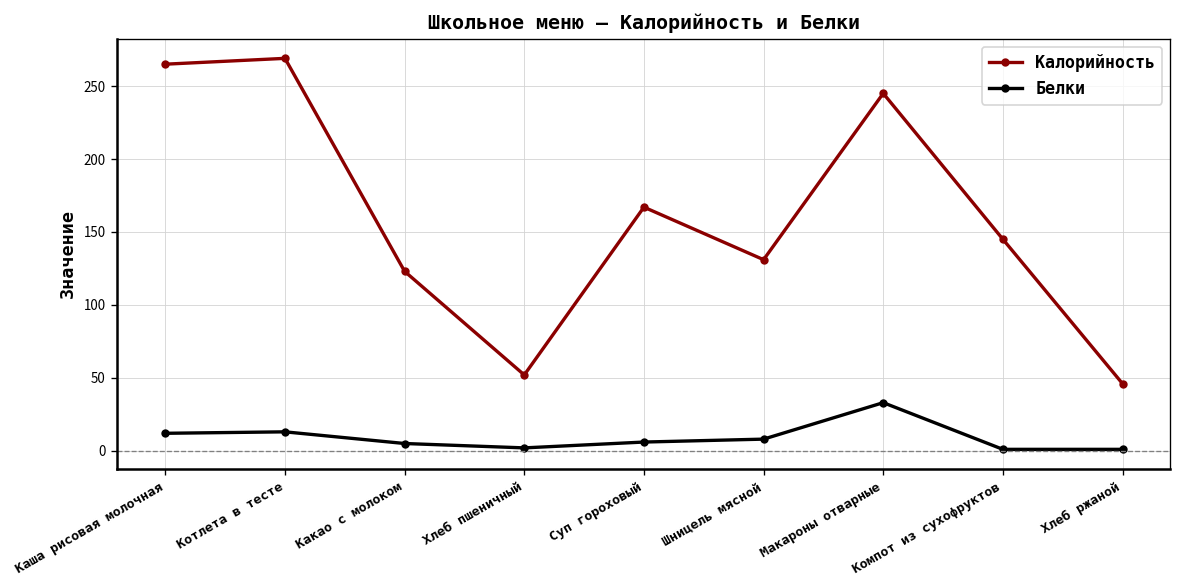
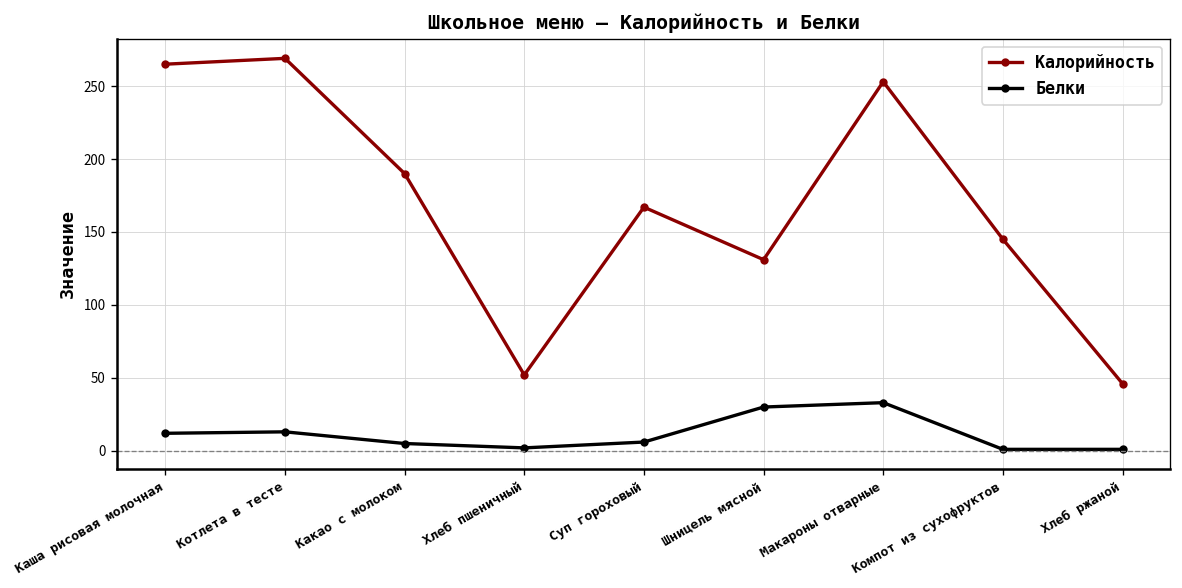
  {
    "Калорийность": {
      "Каша рисовая молочная": 265,
      "Котлета в тесте": 269,
-     "Какао с молоком": 123,
+     "Какао с молоком": 190,
      "Хлеб пшеничный": 52,
      "Суп гороховый": 167,
      "Шницель мясной": 131,
-     "Макароны отварные": 245,
+     "Макароны отварные": 253,
      "Компот из сухофруктов": 145,
      "Хлеб ржаной": 46
    },
    "Белки": {
      "Каша рисовая молочная": 12,
      "Котлета в тесте": 13,
      "Какао с молоком": 5,
      "Хлеб пшеничный": 2,
      "Суп гороховый": 6,
-     "Шницель мясной": 8,
+     "Шницель мясной": 30,
      "Макароны отварные": 33,
      "Компот из сухофруктов": 1,
      "Хлеб ржаной": 1
    }
  }
